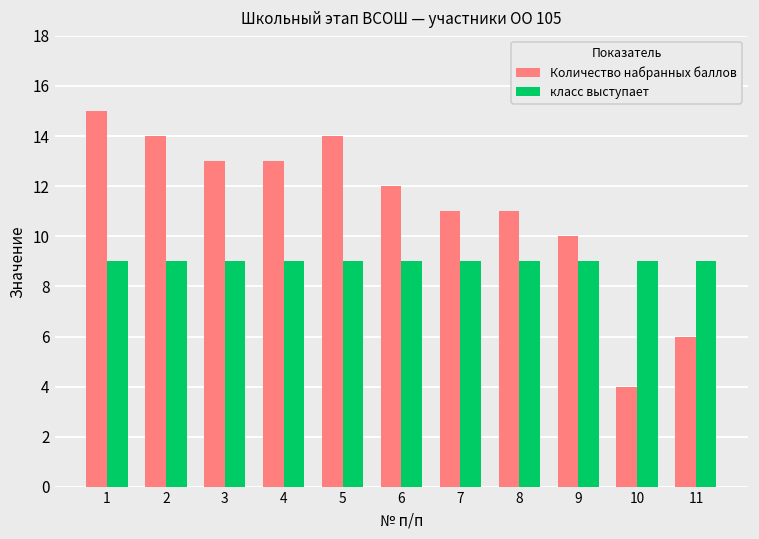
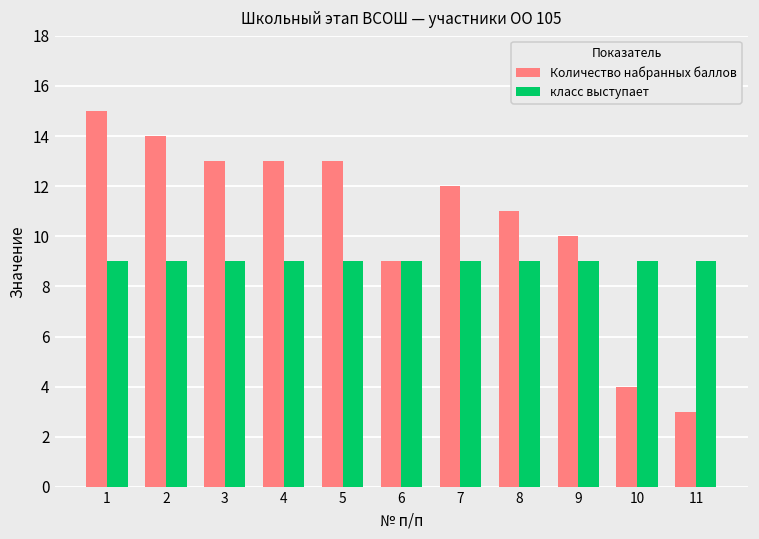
  {
    "Количество набранных баллов": {
      "1": 15,
      "2": 14,
      "3": 13,
      "4": 13,
-     "5": 14,
-     "6": 12,
-     "7": 11,
+     "5": 13,
+     "6": 9,
+     "7": 12,
      "8": 11,
      "9": 10,
      "10": 4,
-     "11": 6
+     "11": 3
    },
    "класс выступает": {
      "1": 9,
      "2": 9,
      "3": 9,
      "4": 9,
      "5": 9,
      "6": 9,
      "7": 9,
      "8": 9,
      "9": 9,
      "10": 9,
      "11": 9
    }
  }
